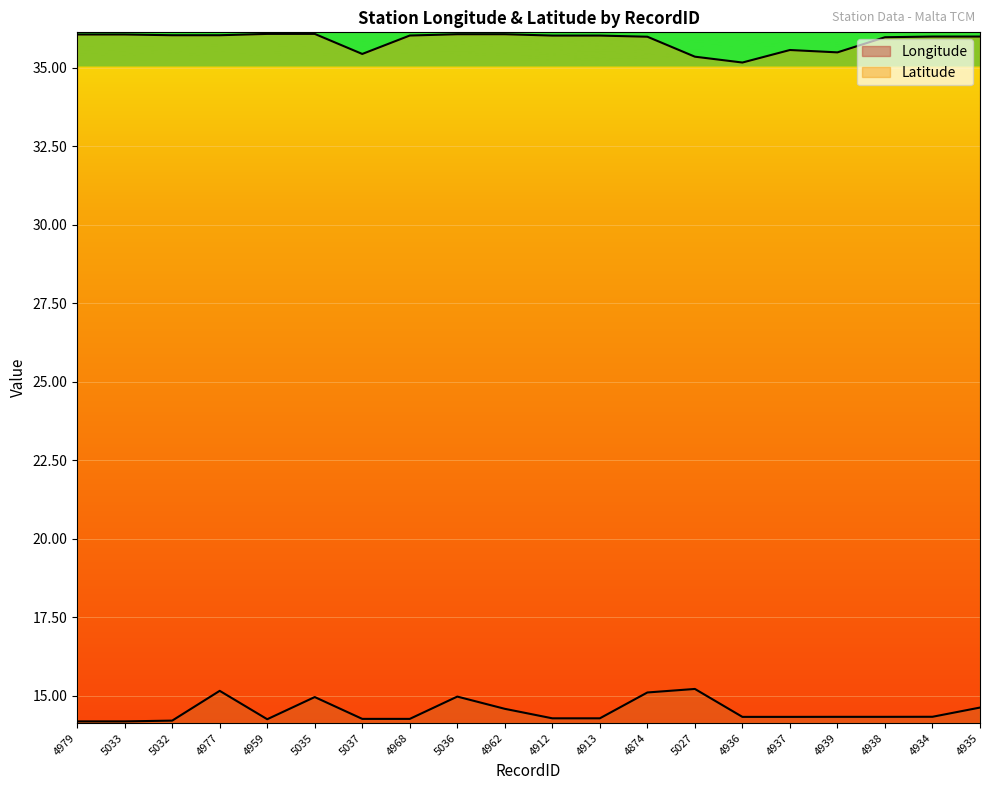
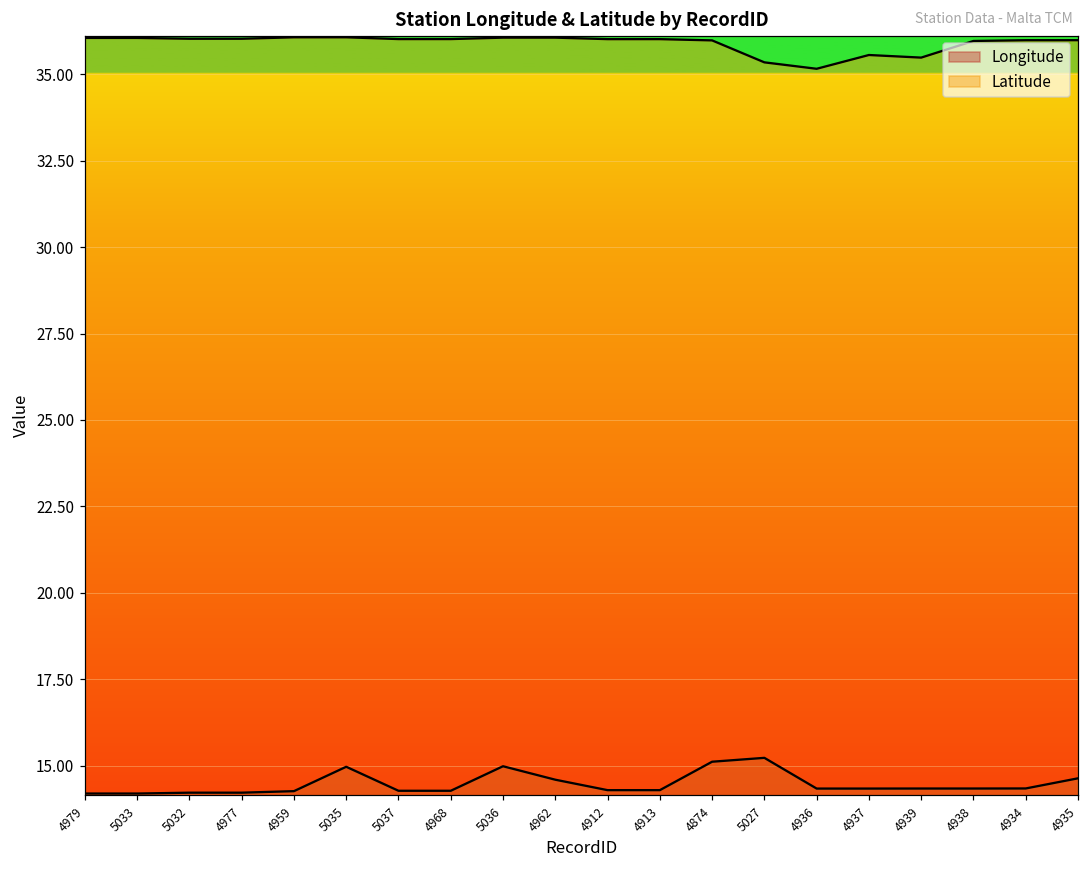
  {
    "Longitude": {
      "4979": 14.2,
      "5033": 14.2,
      "5032": 14.2,
-     "4977": 15.2,
+     "4977": 14.2,
      "4959": 14.3,
      "5035": 15.0,
      "5037": 14.3,
      "4968": 14.3,
      "5036": 15.0,
      "4962": 14.6,
      "4912": 14.3,
      "4913": 14.3,
      "4874": 15.1,
      "5027": 15.2,
      "4936": 14.3,
      "4937": 14.3,
      "4939": 14.3,
      "4938": 14.3,
      "4934": 14.3,
      "4935": 14.6
    },
    "Latitude": {
      "4979": 36.1,
      "5033": 36.1,
      "5032": 36.0,
      "4977": 36.0,
      "4959": 36.1,
      "5035": 36.1,
-     "5037": 35.4,
+     "5037": 36.0,
      "4968": 36.0,
      "5036": 36.1,
      "4962": 36.1,
      "4912": 36.0,
      "4913": 36.0,
      "4874": 36.0,
      "5027": 35.3,
      "4936": 35.2,
      "4937": 35.6,
      "4939": 35.5,
      "4938": 36.0,
      "4934": 36.0,
      "4935": 36.0
    }
  }
